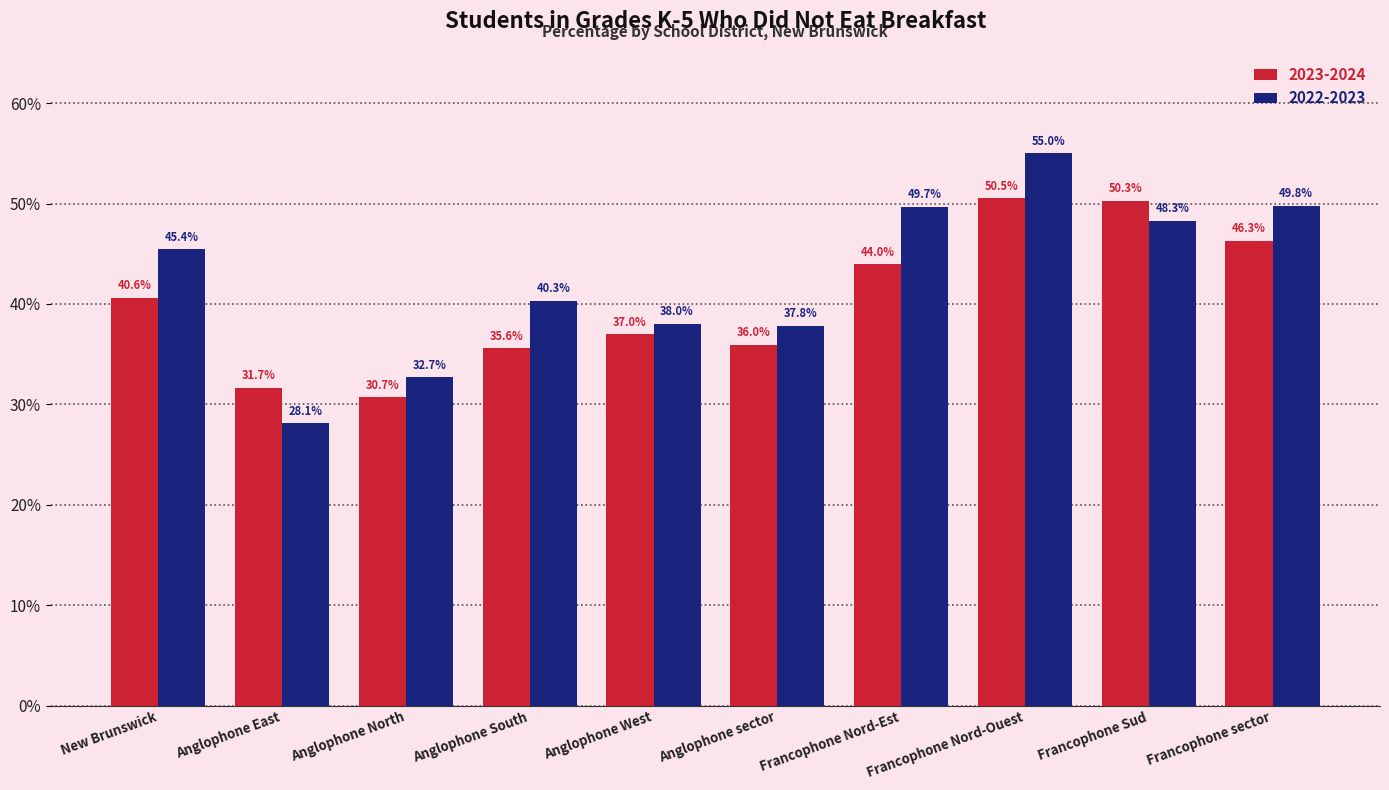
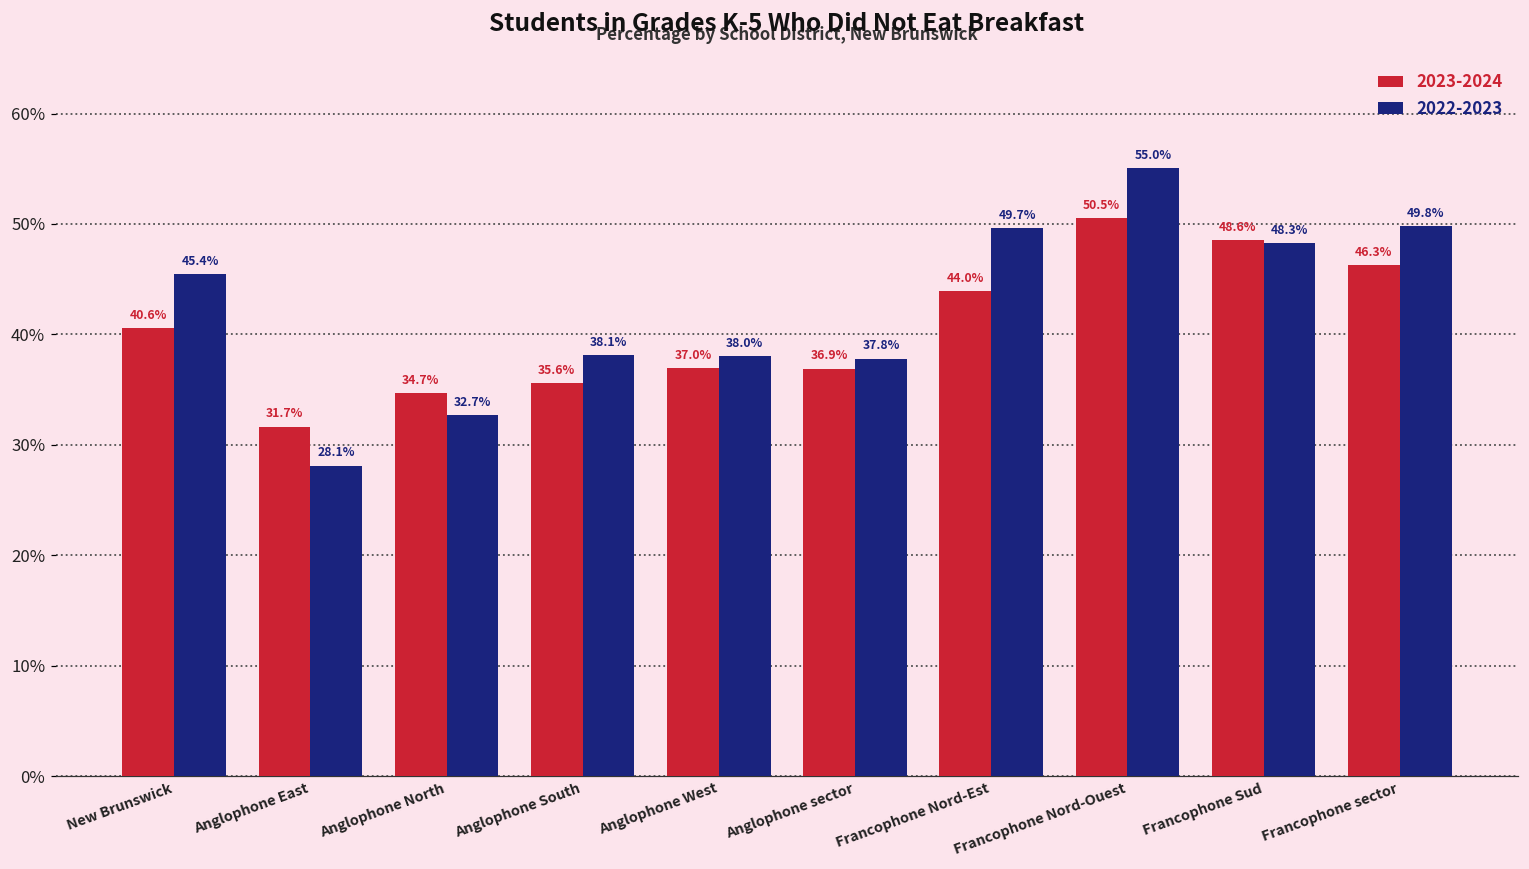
  {
    "2023-2024": {
      "New Brunswick": "40.6%",
      "Anglophone East": "31.7%",
-     "Anglophone North": "30.7%",
+     "Anglophone North": "34.7%",
      "Anglophone South": "35.6%",
      "Anglophone West": "37.0%",
-     "Anglophone sector": "36.0%",
+     "Anglophone sector": "36.9%",
      "Francophone Nord-Est": "44.0%",
      "Francophone Nord-Ouest": "50.5%",
-     "Francophone Sud": "50.3%",
+     "Francophone Sud": "48.6%",
      "Francophone sector": "46.3%"
    },
    "2022-2023": {
      "New Brunswick": "45.4%",
      "Anglophone East": "28.1%",
      "Anglophone North": "32.7%",
-     "Anglophone South": "40.3%",
+     "Anglophone South": "38.1%",
      "Anglophone West": "38.0%",
      "Anglophone sector": "37.8%",
      "Francophone Nord-Est": "49.7%",
      "Francophone Nord-Ouest": "55.0%",
      "Francophone Sud": "48.3%",
      "Francophone sector": "49.8%"
    }
  }
